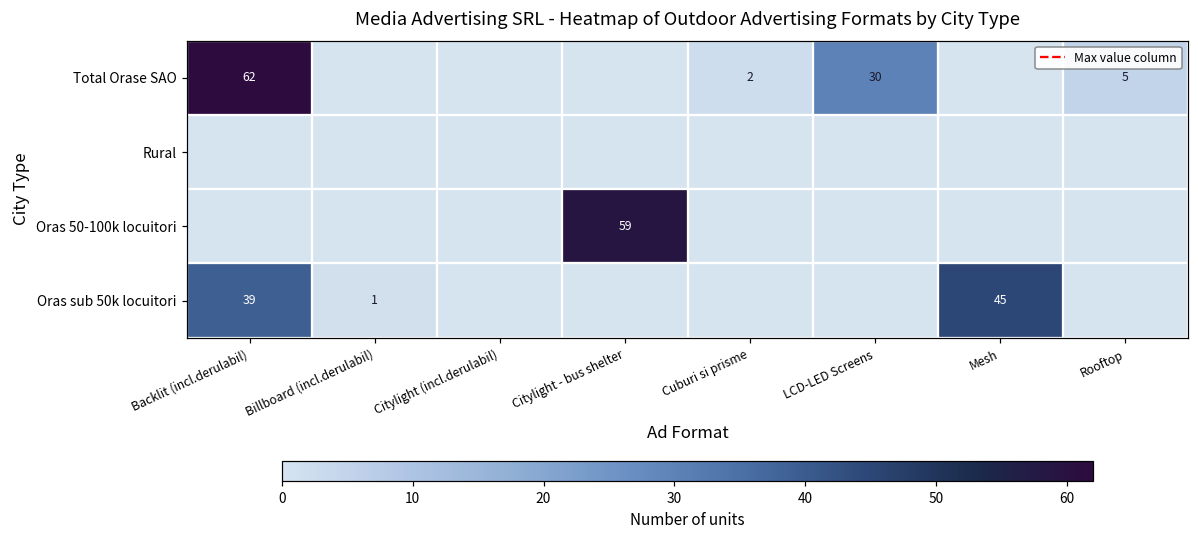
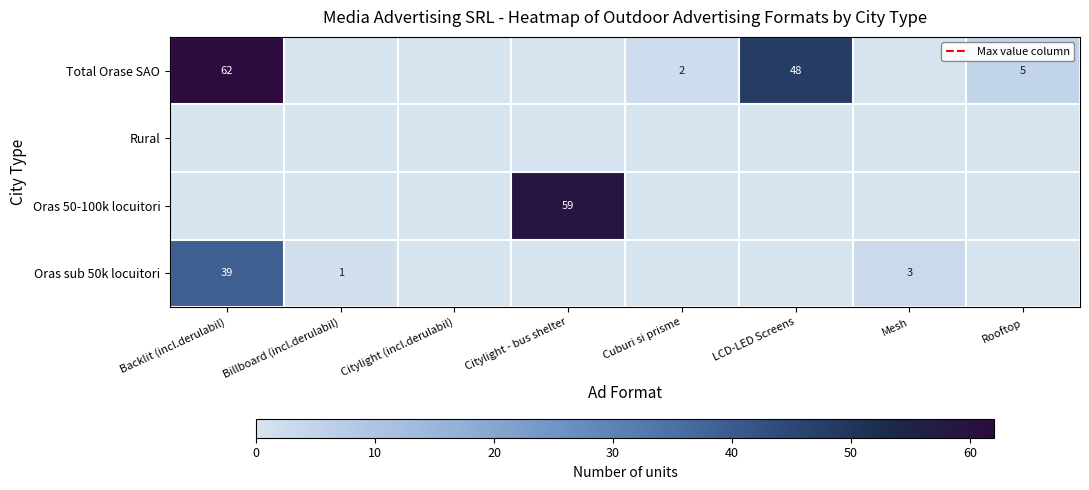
  {
    "Total Orase SAO": {
      "Backlit (incl.derulabil)": 62,
      "Cuburi si prisme": 2,
-     "LCD-LED Screens": 30,
+     "LCD-LED Screens": 48,
      "Rooftop": 5
    },
    "Oras 50-100k locuitori": {
      "Citylight - bus shelter": 59
    },
    "Oras sub 50k locuitori": {
      "Backlit (incl.derulabil)": 39,
      "Billboard (incl.derulabil)": 1,
-     "Mesh": 45
+     "Mesh": 3
    }
  }
